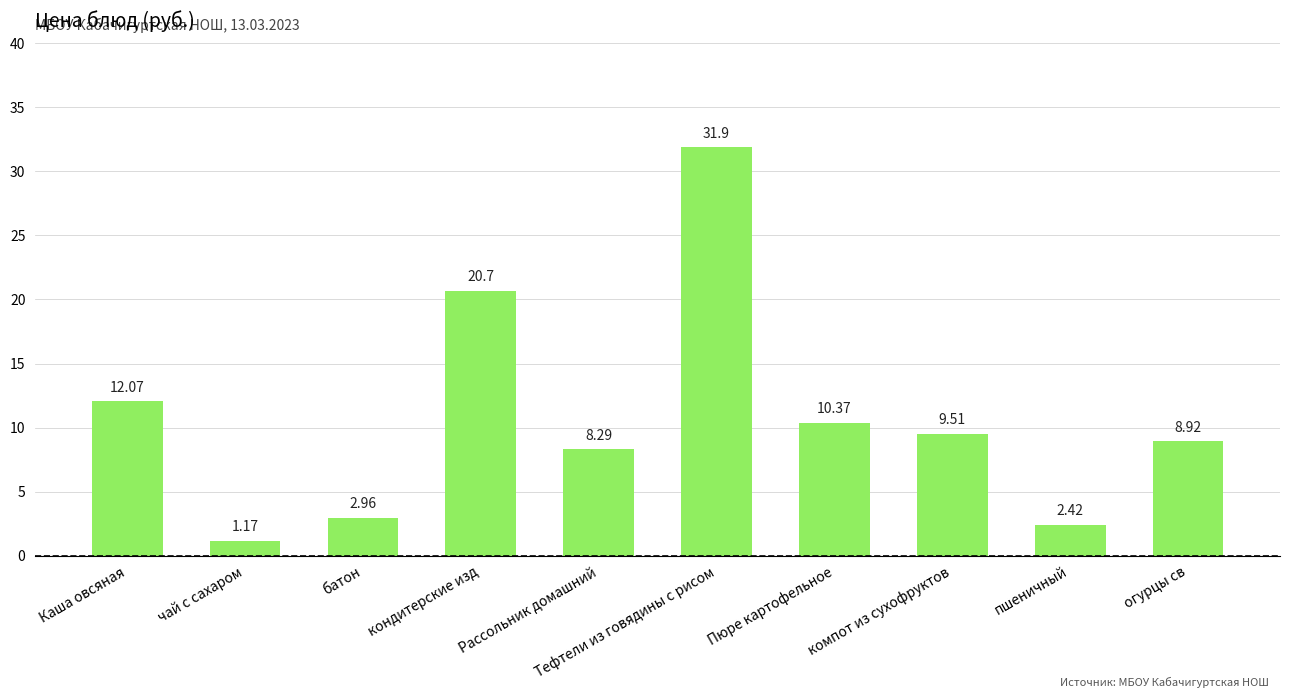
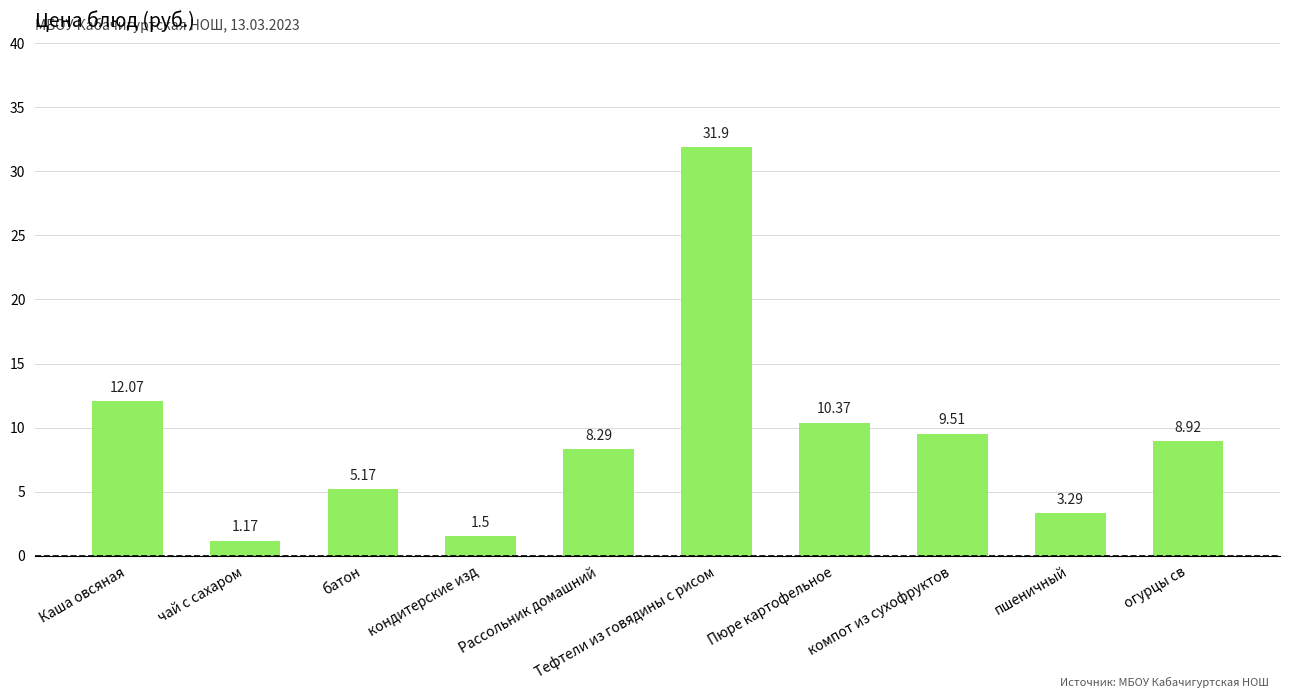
  {
    "Каша овсяная": 12.07,
    "чай с сахаром": 1.17,
-   "батон": 2.96,
-   "кондитерские изд": 20.7,
+   "батон": 5.17,
+   "кондитерские изд": 1.5,
    "Рассольник домашний": 8.29,
    "Тефтели из говядины с рисом": 31.9,
    "Пюре картофельное": 10.37,
    "компот из сухофруктов": 9.51,
-   "пшеничный": 2.42,
+   "пшеничный": 3.29,
    "огурцы св": 8.92
  }
